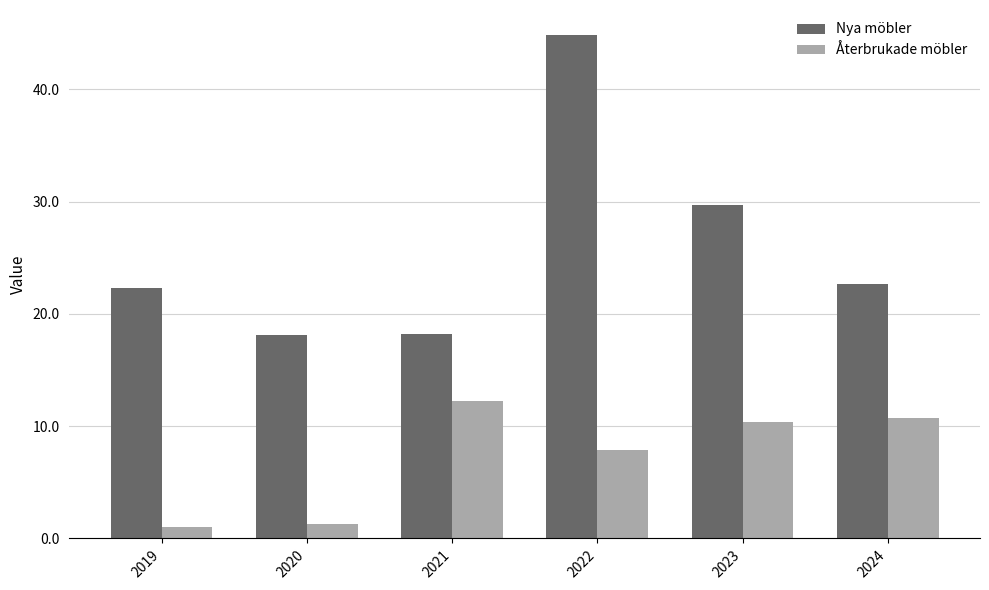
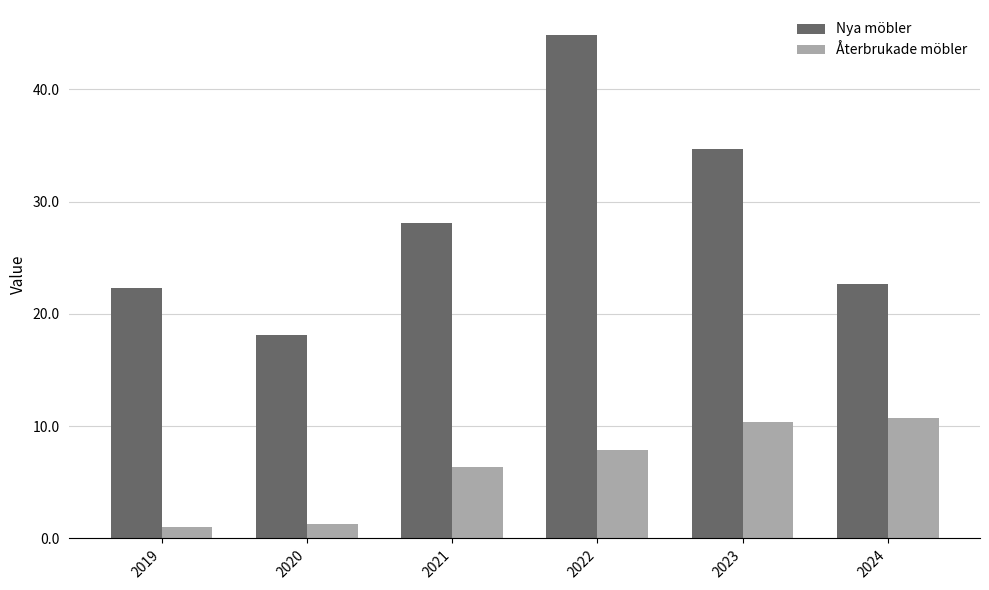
  {
    "Nya möbler": {
      "2019": 22.3,
      "2020": 18.1,
-     "2021": 18.2,
+     "2021": 28.1,
      "2022": 44.8,
-     "2023": 29.7,
+     "2023": 34.7,
      "2024": 22.7
    },
    "Återbrukade möbler": {
      "2019": 1.0,
      "2020": 1.3,
-     "2021": 12.3,
+     "2021": 6.4,
      "2022": 7.9,
      "2023": 10.3,
      "2024": 10.7
    }
  }
